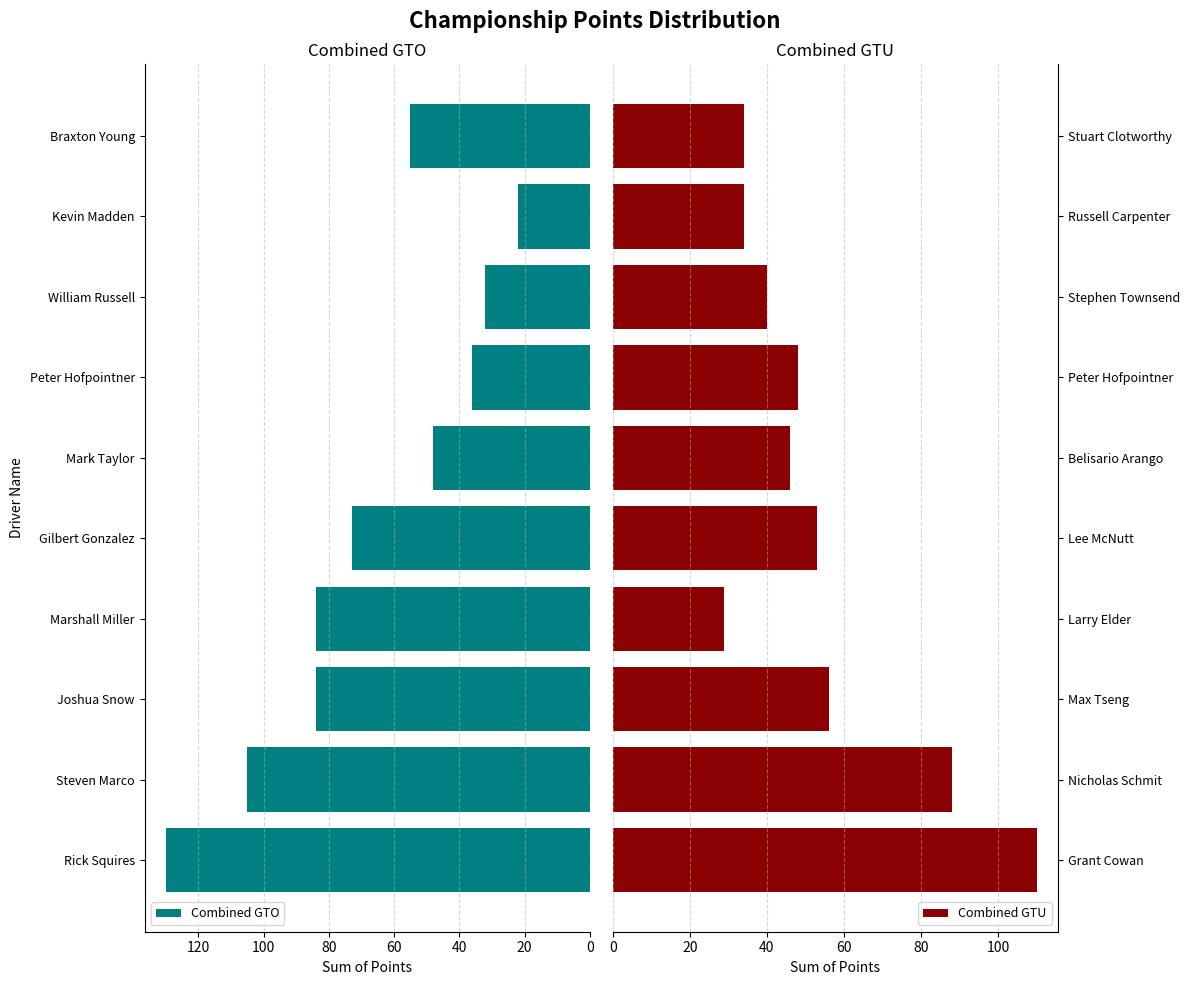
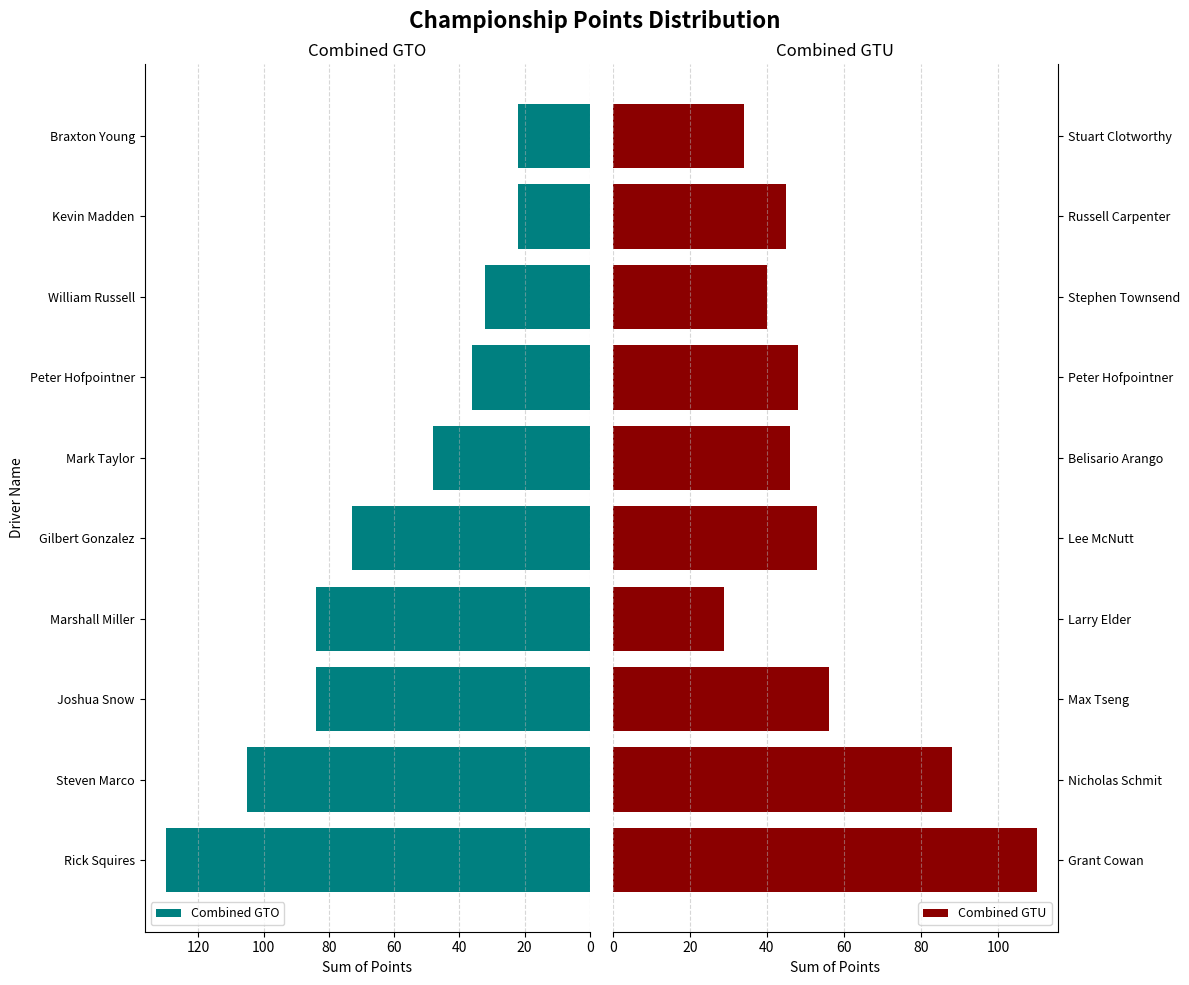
  {
    "Combined GTO": {
-     "Braxton Young": 55,
+     "Braxton Young": 22,
      "Kevin Madden": 22,
      "William Russell": 32,
      "Peter Hofpointner": 36,
      "Mark Taylor": 48,
      "Gilbert Gonzalez": 73,
      "Marshall Miller": 84,
      "Joshua Snow": 84,
      "Steven Marco": 105,
      "Rick Squires": 130
    },
    "Combined GTU": {
      "Stuart Clotworthy": 34,
-     "Russell Carpenter": 34,
+     "Russell Carpenter": 45,
      "Stephen Townsend": 40,
      "Peter Hofpointner": 48,
      "Belisario Arango": 46,
      "Lee McNutt": 53,
      "Larry Elder": 29,
      "Max Tseng": 56,
      "Nicholas Schmit": 88,
      "Grant Cowan": 110
    }
  }
